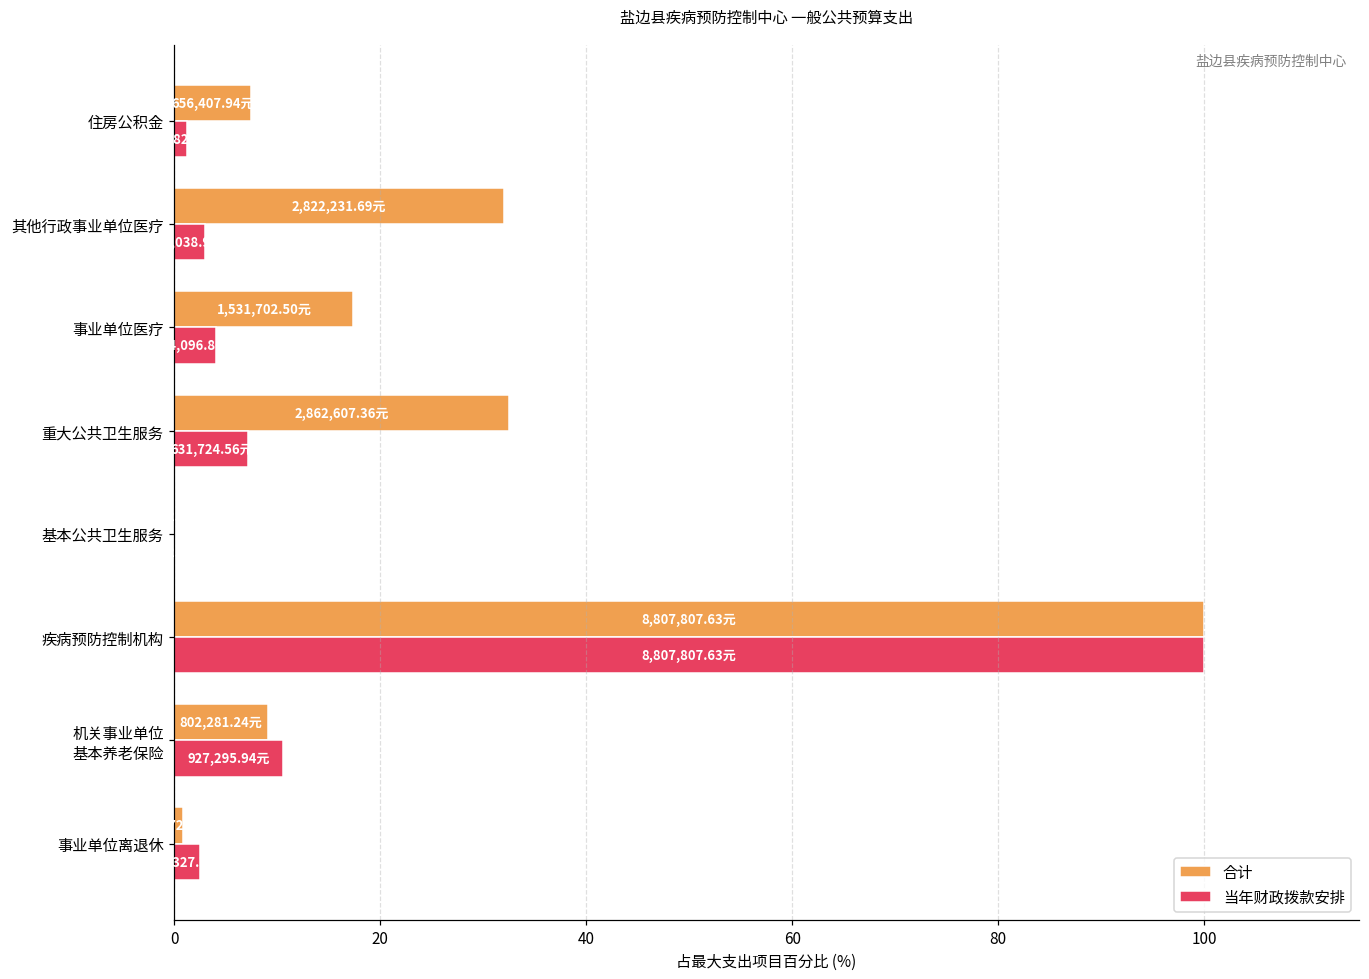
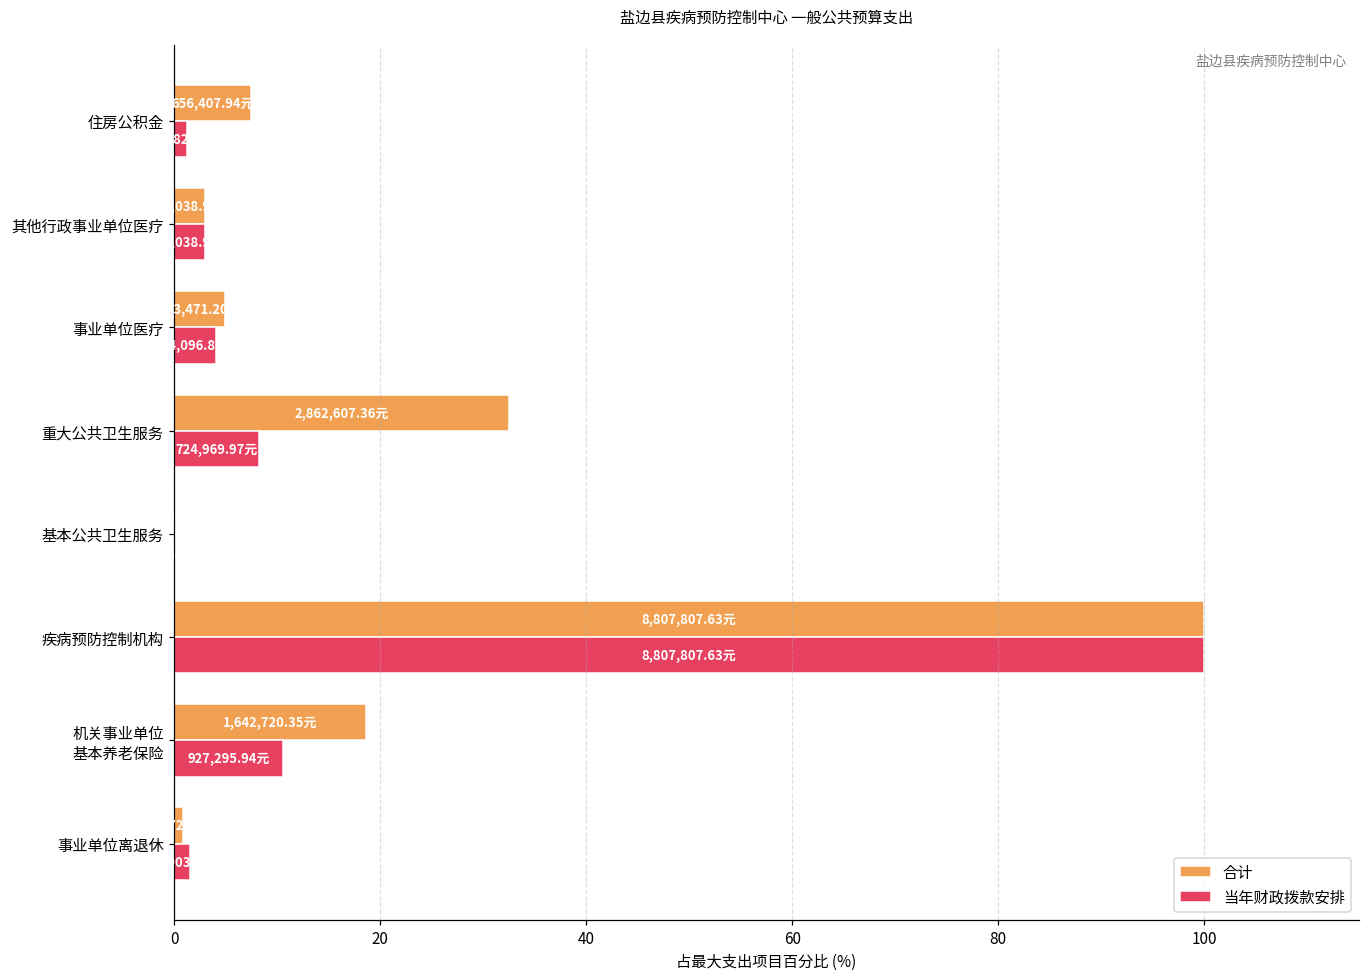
  {
    "合计": {
-     "其他行政事业单位医疗": "32",
-     "事业单位医疗": "1,531,702.50元",
-     "机关事业单位 基本养老保险": "802,281.24元"
+     "其他行政事业单位医疗": "3",
+     "事业单位医疗": "433,471.20元",
+     "机关事业单位 基本养老保险": "1,642,720.35元"
    },
    "当年财政拨款安排": {
-     "重大公共卫生服务": "631,724.56元",
-     "事业单位离退休": "3"
+     "重大公共卫生服务": "724,969.97元",
+     "事业单位离退休": "1"
    }
  }
